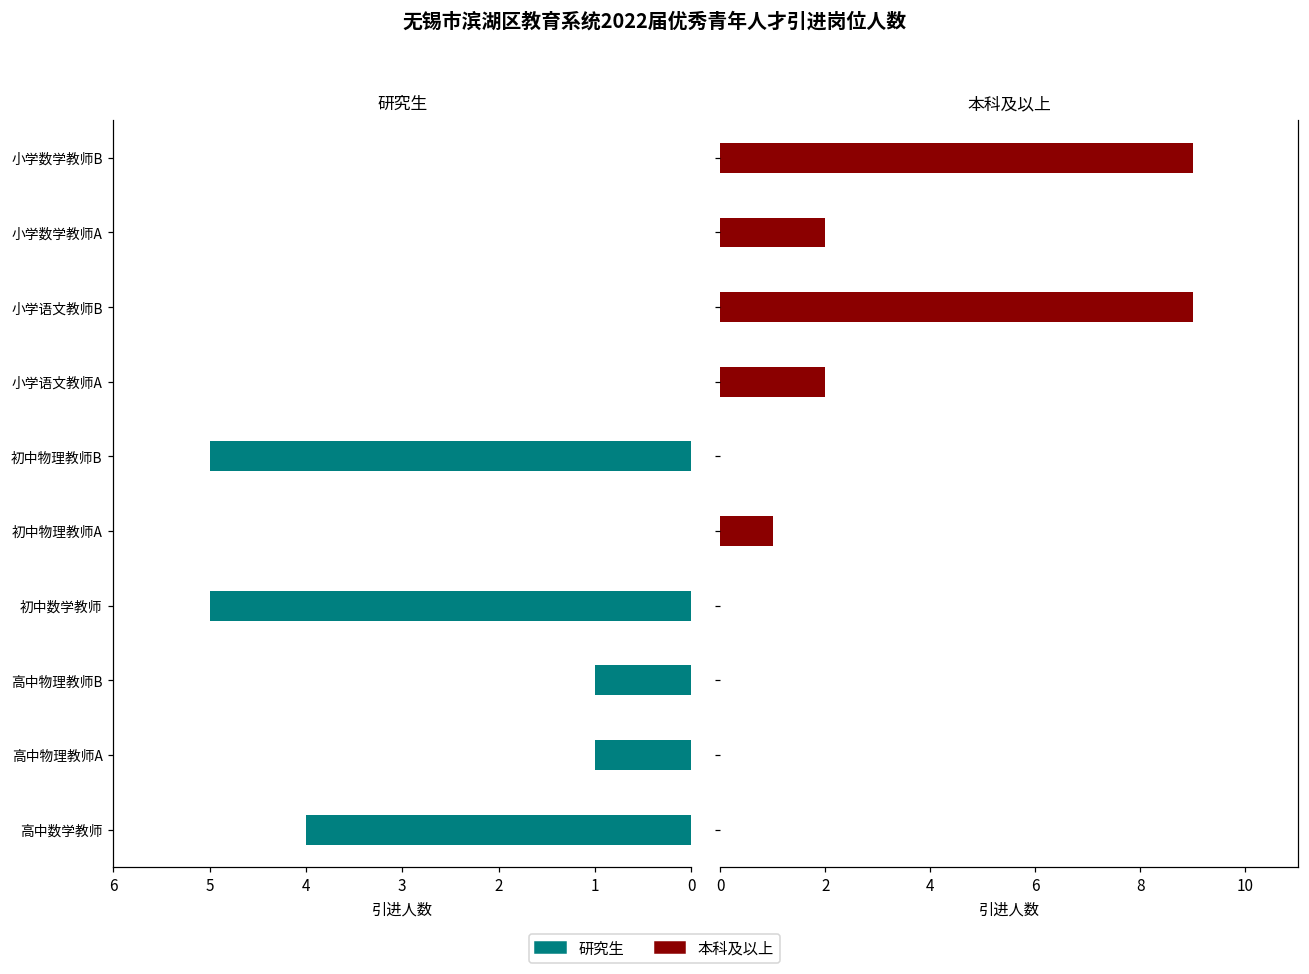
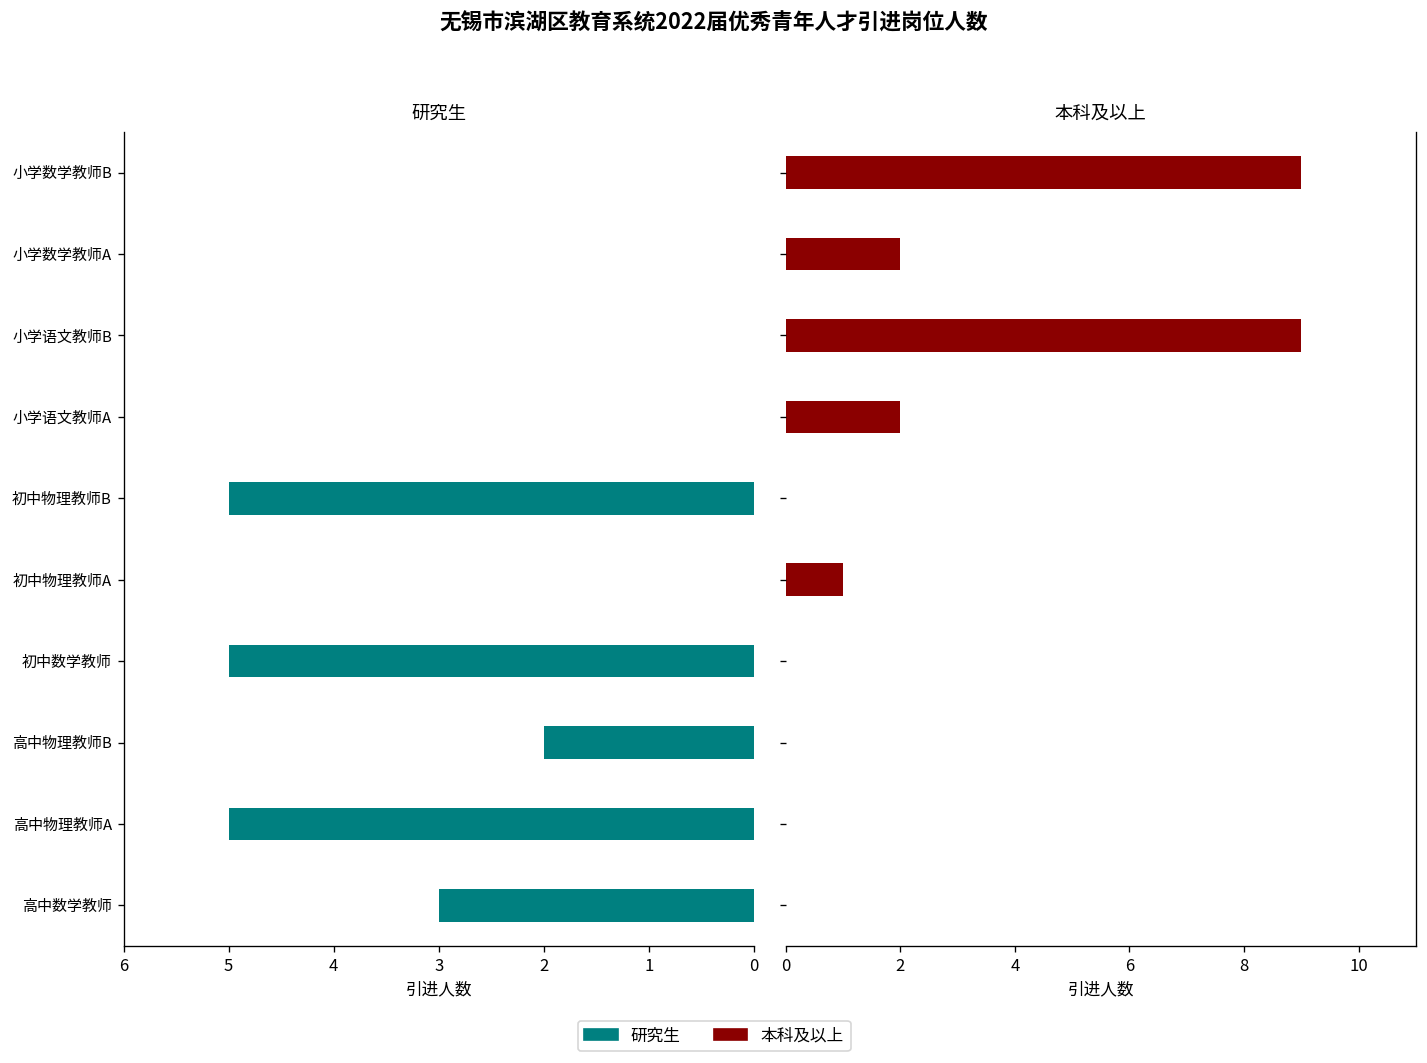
  {
    "研究生": {
      "小学数学教师B": 0,
      "小学数学教师A": 0,
      "小学语文教师B": 0,
      "小学语文教师A": 0,
      "初中物理教师B": 5,
      "初中物理教师A": 0,
      "初中数学教师": 5,
-     "高中物理教师B": 1,
-     "高中物理教师A": 1,
-     "高中数学教师": 4
+     "高中物理教师B": 2,
+     "高中物理教师A": 5,
+     "高中数学教师": 3
    }
  }
